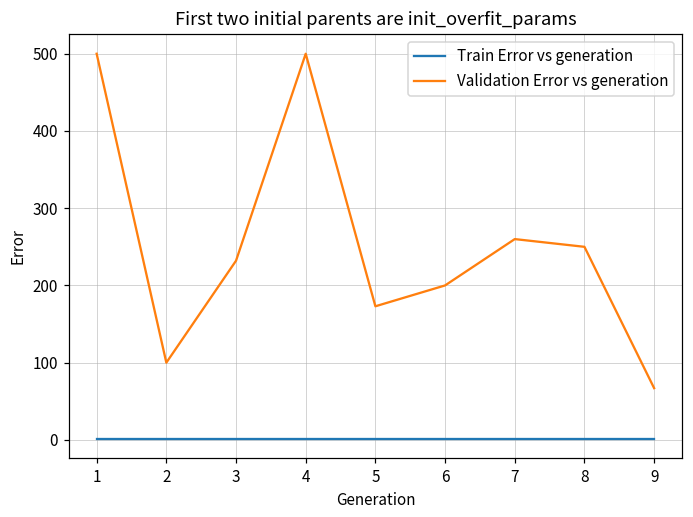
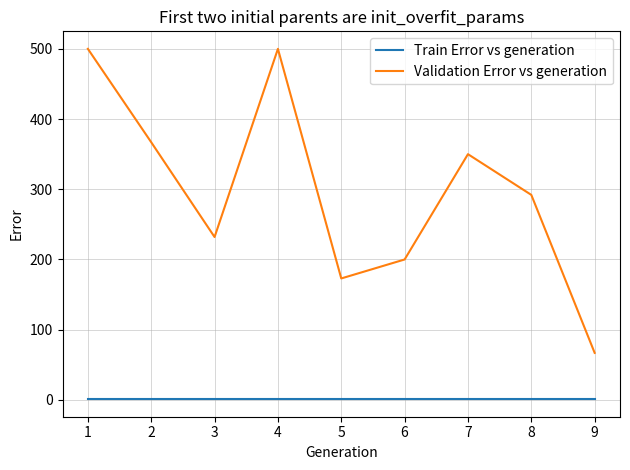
  {
    "Train Error vs generation": {
      "1": 0,
      "2": 0,
      "3": 0,
      "4": 0,
      "5": 0,
      "6": 0,
      "7": 0,
      "8": 0,
      "9": 0
    },
    "Validation Error vs generation": {
      "1": 500,
-     "2": 100,
+     "2": 370,
      "3": 230,
      "4": 500,
      "5": 170,
      "6": 200,
-     "7": 260,
-     "8": 250,
+     "7": 350,
+     "8": 290,
      "9": 70
    }
  }
